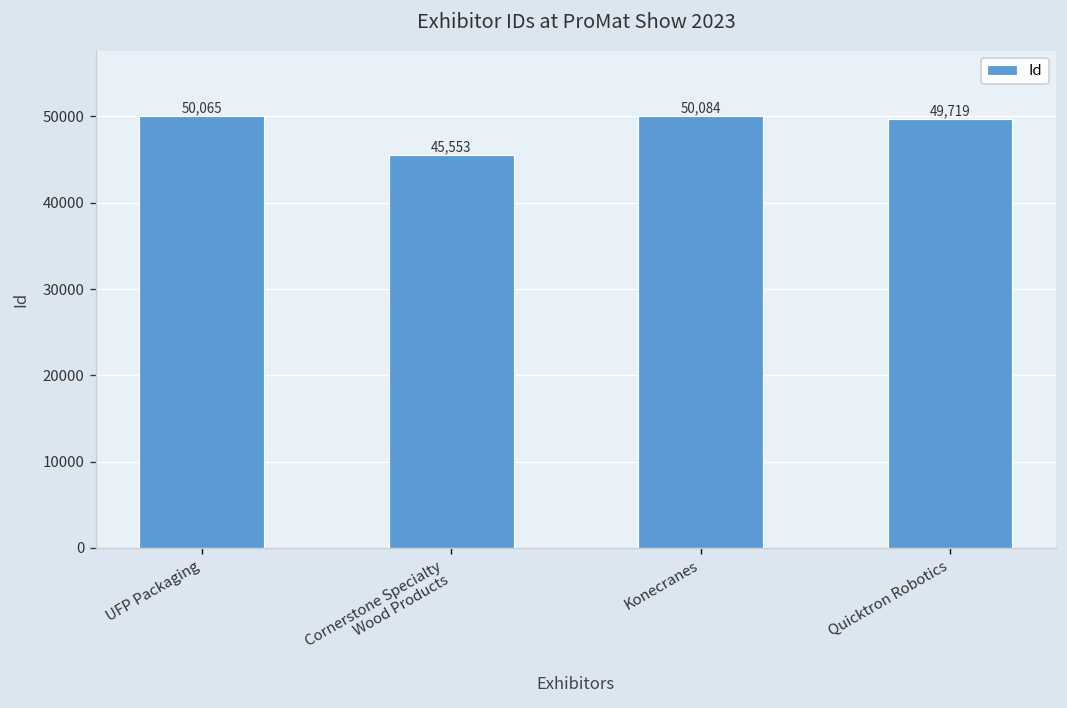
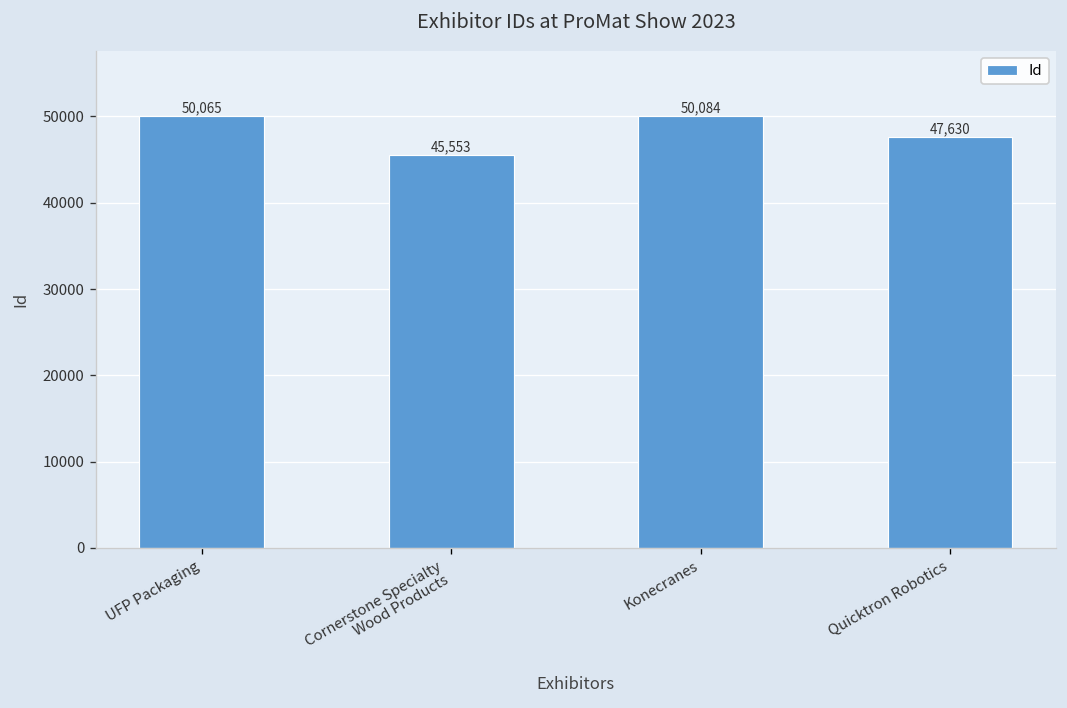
  {
    "UFP Packaging": "50,065",
    "Cornerstone Specialty Wood Products": "45,553",
    "Konecranes": "50,084",
-   "Quicktron Robotics": "49,719"
+   "Quicktron Robotics": "47,630"
  }
